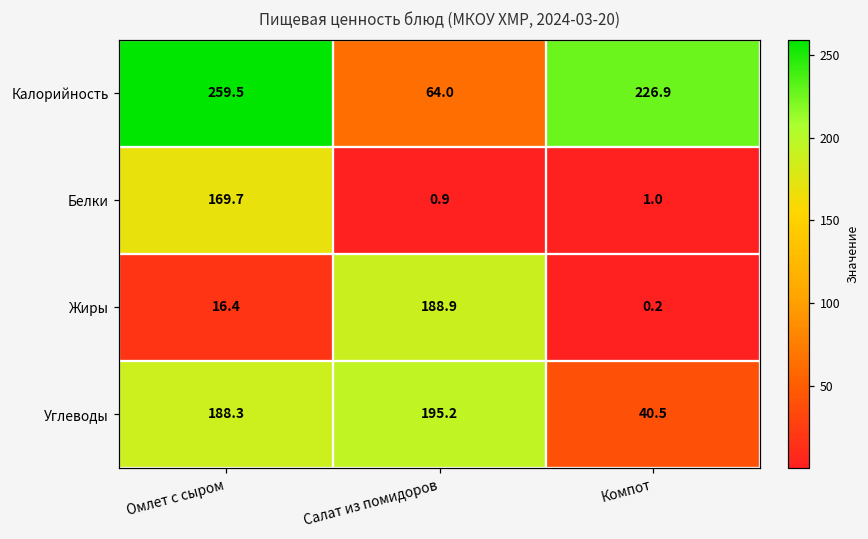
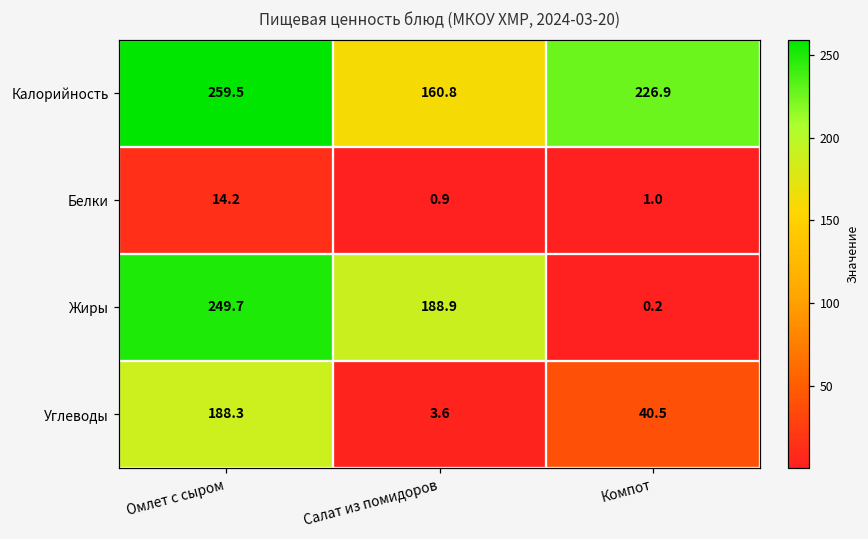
  {
    "Калорийность": {
      "Омлет с сыром": 259.5,
-     "Салат из помидоров": 64.0,
+     "Салат из помидоров": 160.8,
      "Компот": 226.9
    },
    "Белки": {
-     "Омлет с сыром": 169.7,
+     "Омлет с сыром": 14.2,
      "Салат из помидоров": 0.9,
      "Компот": 1.0
    },
    "Жиры": {
-     "Омлет с сыром": 16.4,
+     "Омлет с сыром": 249.7,
      "Салат из помидоров": 188.9,
      "Компот": 0.2
    },
    "Углеводы": {
      "Омлет с сыром": 188.3,
-     "Салат из помидоров": 195.2,
+     "Салат из помидоров": 3.6,
      "Компот": 40.5
    }
  }
